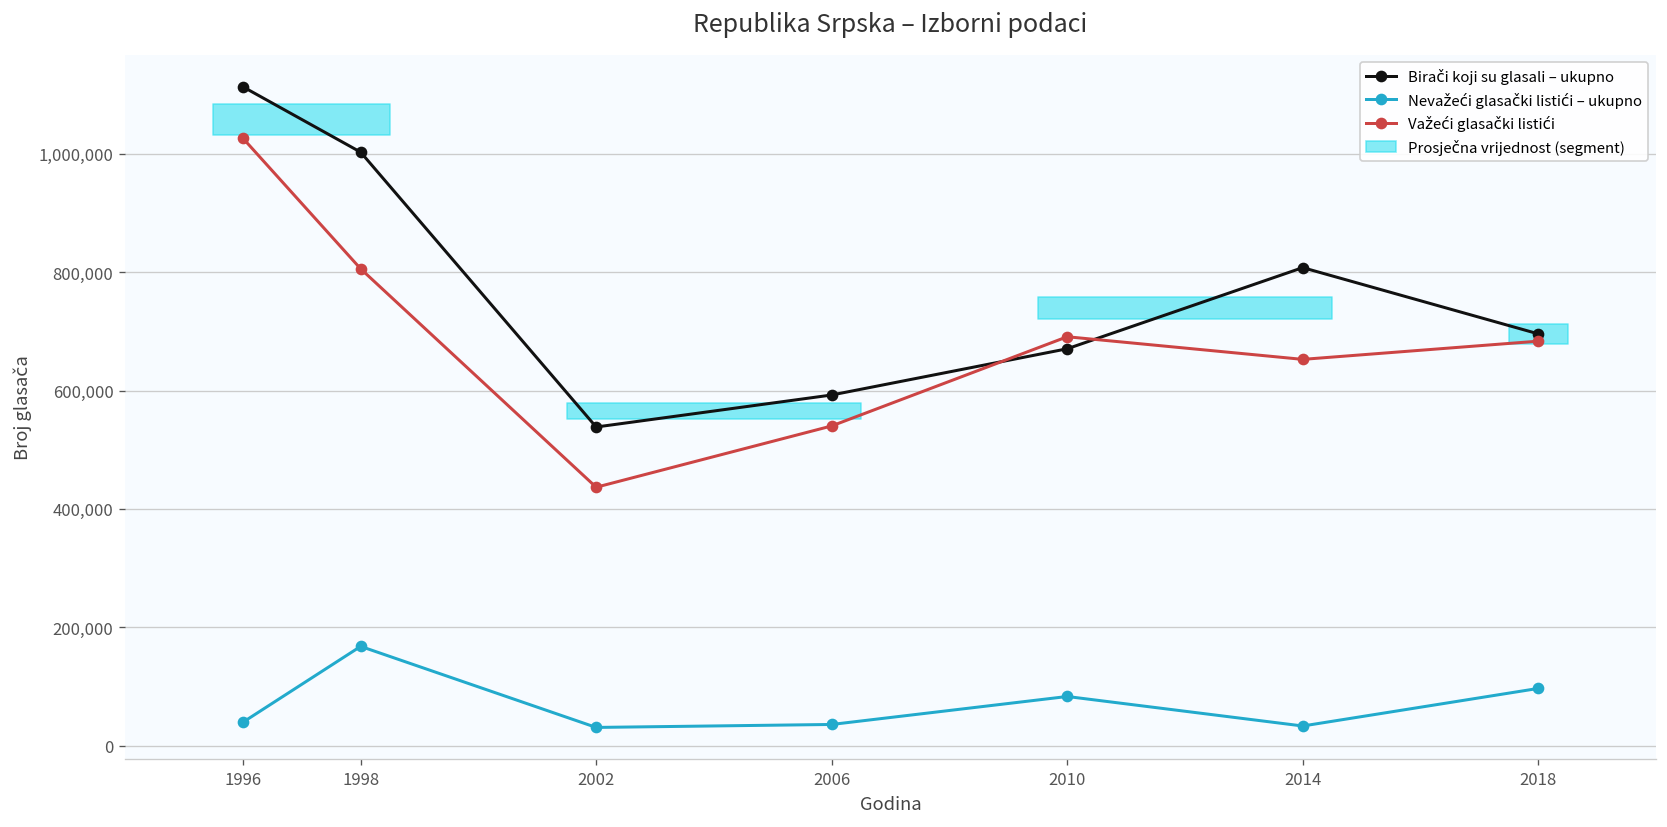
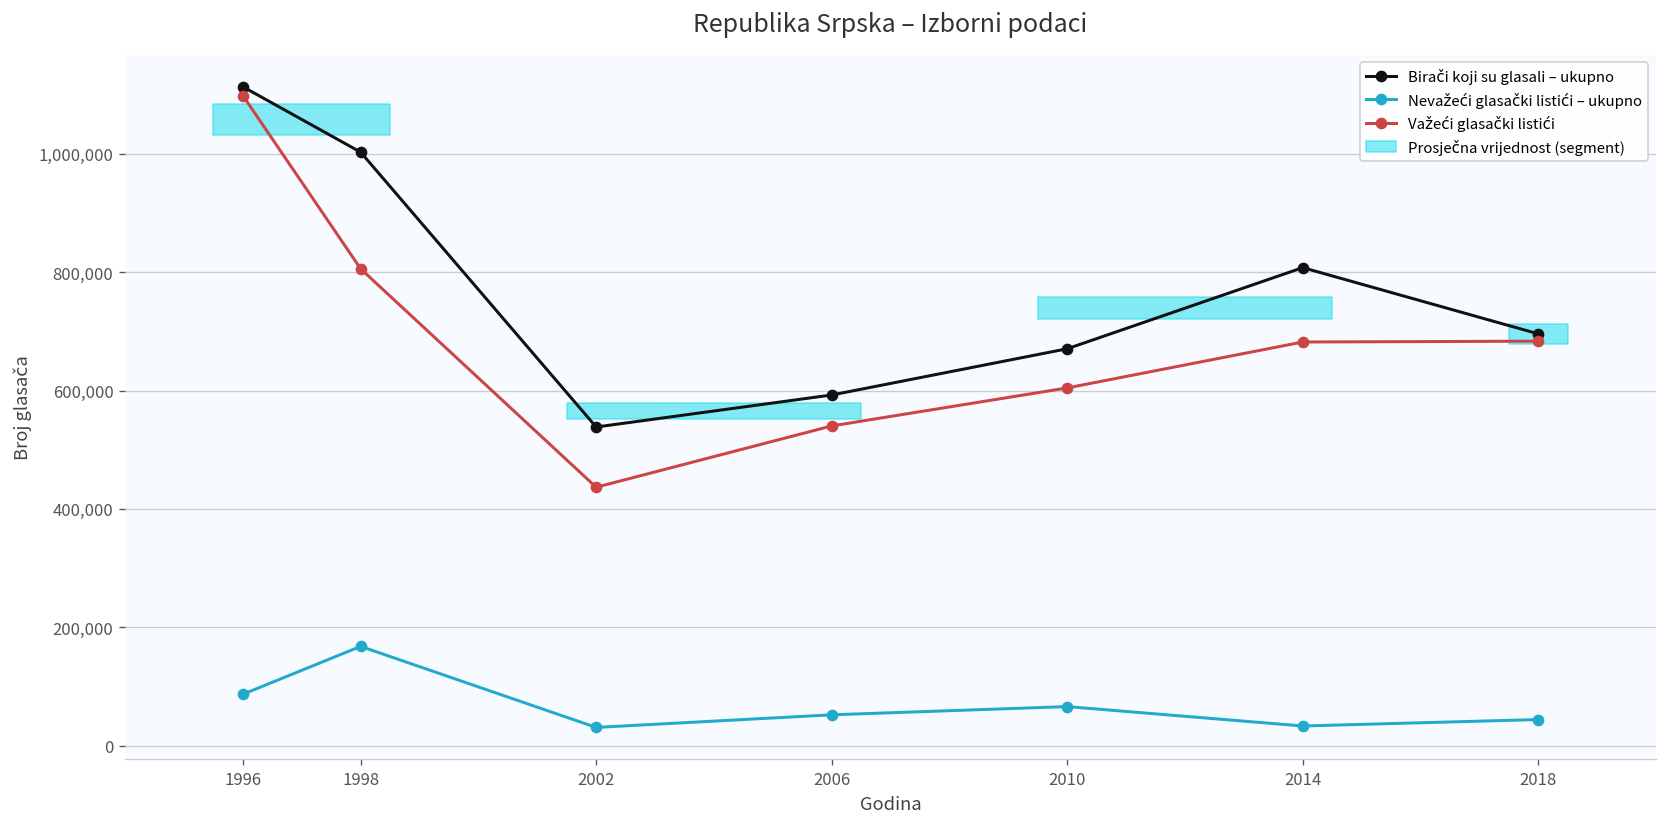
  {
    "Birači koji su glasali – ukupno": {
      "1996": "1,110,000",
      "1998": "1,000,000",
      "2002": "540,000",
      "2006": "590,000",
      "2010": "670,000",
      "2014": "810,000",
      "2018": "700,000"
    },
    "Nevažeći glasački listići – ukupno": {
-     "1996": "40,000",
+     "1996": "90,000",
      "1998": "170,000",
      "2002": "30,000",
-     "2006": "40,000",
-     "2010": "80,000",
+     "2006": "50,000",
+     "2010": "70,000",
      "2014": "30,000",
-     "2018": "100,000"
+     "2018": "40,000"
    },
    "Važeći glasački listići": {
-     "1996": "1,030,000",
+     "1996": "1,100,000",
      "1998": "810,000",
      "2002": "440,000",
      "2006": "540,000",
-     "2010": "690,000",
-     "2014": "650,000",
+     "2010": "600,000",
+     "2014": "680,000",
      "2018": "680,000"
    }
  }
